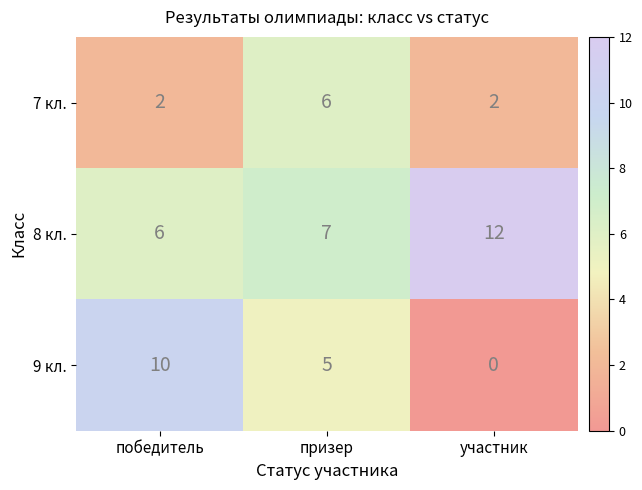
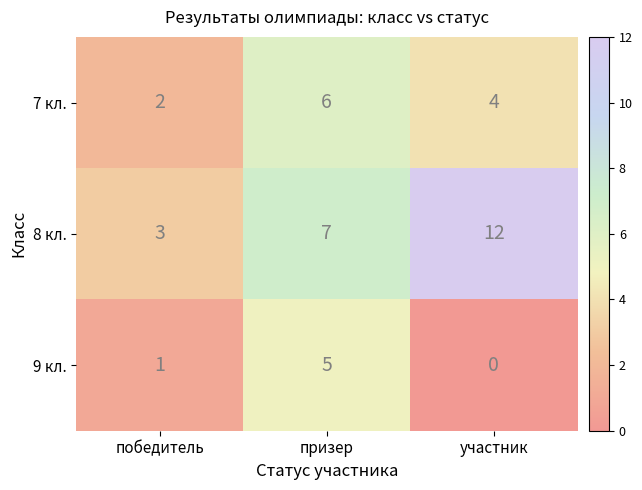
  {
    "7 кл.": {
      "победитель": 2,
      "призер": 6,
-     "участник": 2
+     "участник": 4
    },
    "8 кл.": {
-     "победитель": 6,
+     "победитель": 3,
      "призер": 7,
      "участник": 12
    },
    "9 кл.": {
-     "победитель": 10,
+     "победитель": 1,
      "призер": 5,
      "участник": 0
    }
  }
